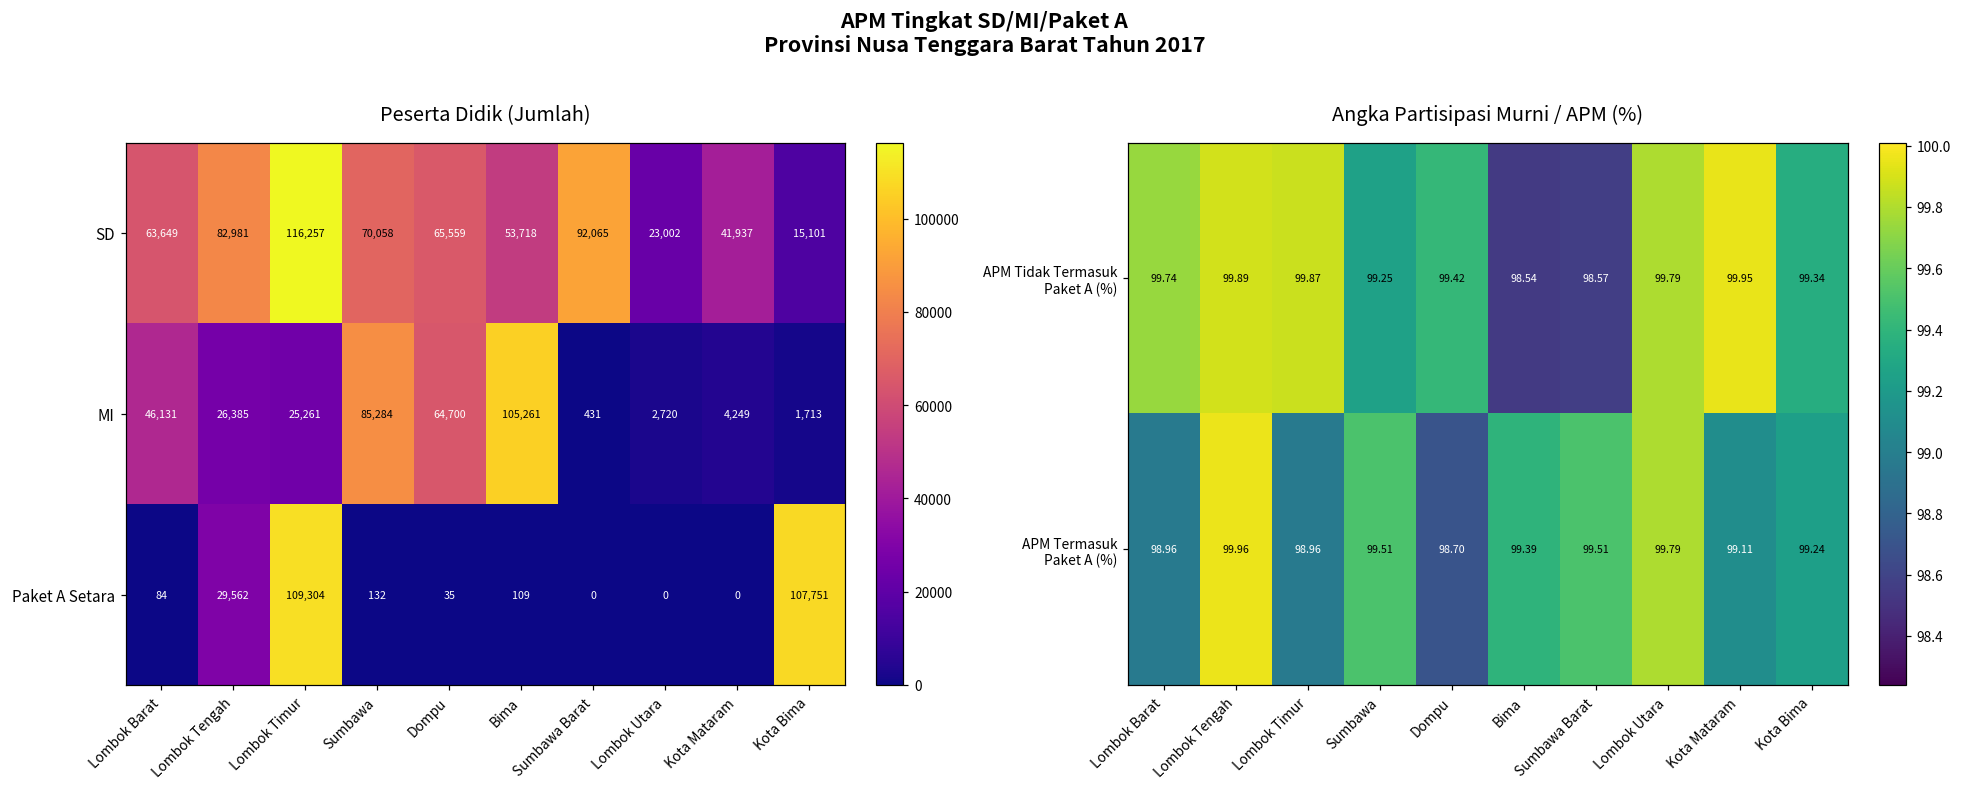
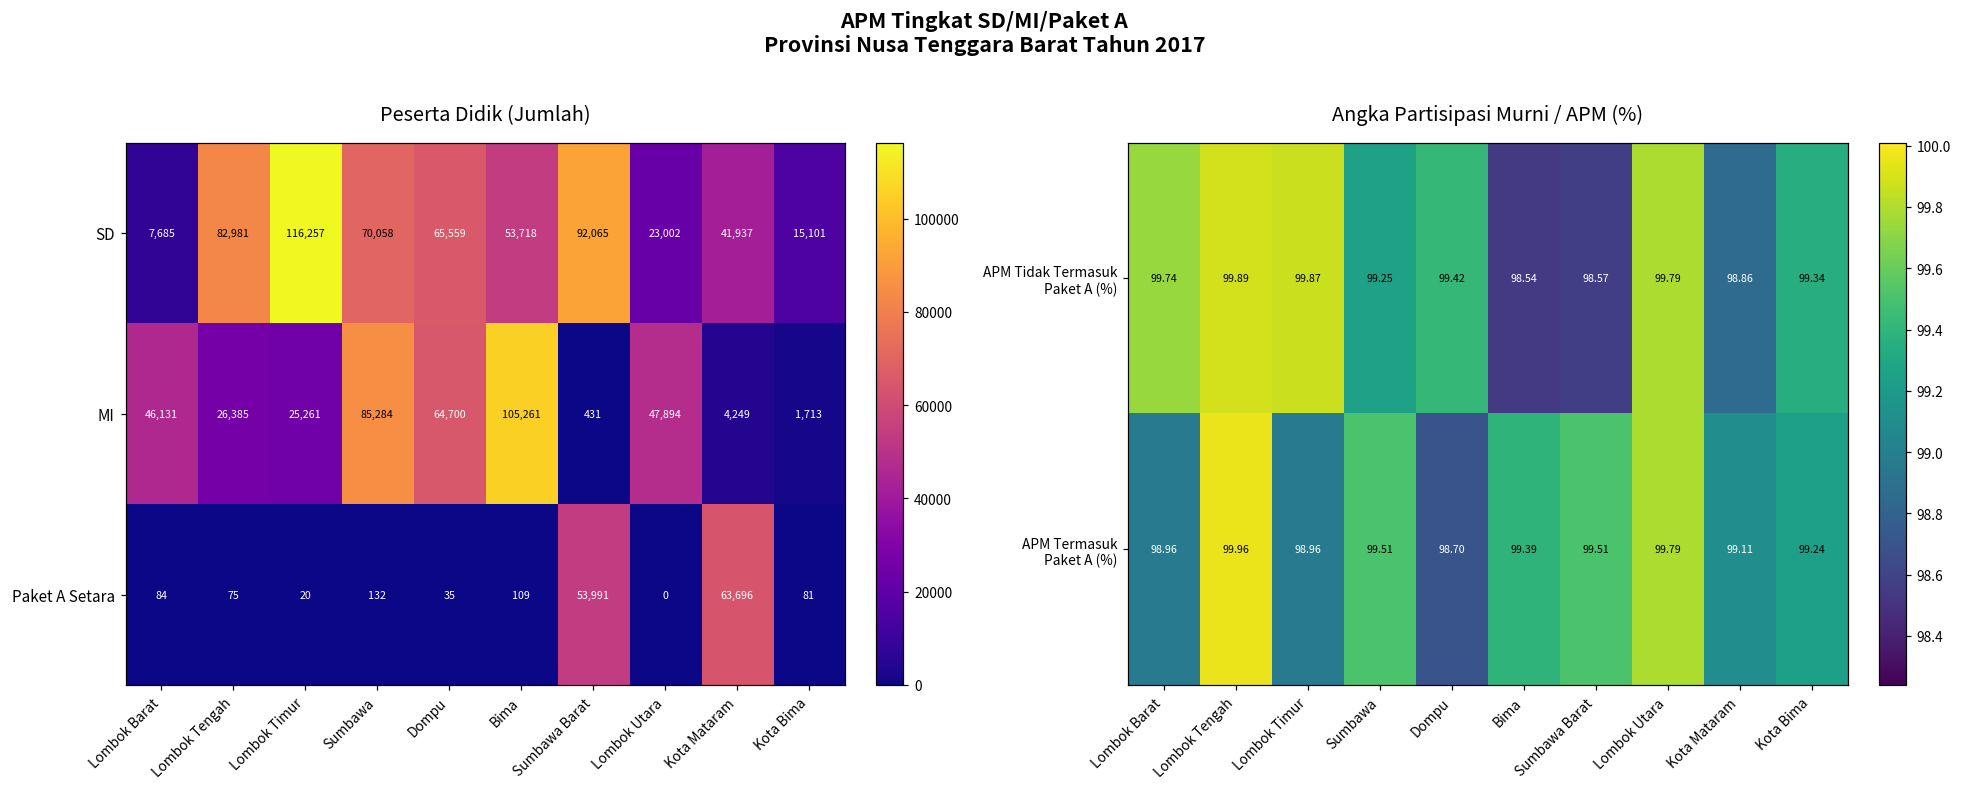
  {
    "Peserta Didik (Jumlah)": {
      "SD": {
-       "Lombok Barat": "63,649",
+       "Lombok Barat": "7,685",
        "Lombok Tengah": "82,981",
        "Lombok Timur": "116,257",
        "Sumbawa": "70,058",
        "Dompu": "65,559",
        "Bima": "53,718",
        "Sumbawa Barat": "92,065",
        "Lombok Utara": "23,002",
        "Kota Mataram": "41,937",
        "Kota Bima": "15,101"
      },
      "MI": {
        "Lombok Barat": "46,131",
        "Lombok Tengah": "26,385",
        "Lombok Timur": "25,261",
        "Sumbawa": "85,284",
        "Dompu": "64,700",
        "Bima": "105,261",
        "Sumbawa Barat": "431",
-       "Lombok Utara": "2,720",
+       "Lombok Utara": "47,894",
        "Kota Mataram": "4,249",
        "Kota Bima": "1,713"
      },
      "Paket A Setara": {
        "Lombok Barat": "84",
-       "Lombok Tengah": "29,562",
-       "Lombok Timur": "109,304",
+       "Lombok Tengah": "75",
+       "Lombok Timur": "20",
        "Sumbawa": "132",
        "Dompu": "35",
        "Bima": "109",
-       "Sumbawa Barat": "0",
+       "Sumbawa Barat": "53,991",
        "Lombok Utara": "0",
-       "Kota Mataram": "0",
-       "Kota Bima": "107,751"
+       "Kota Mataram": "63,696",
+       "Kota Bima": "81"
      }
    },
    "Angka Partisipasi Murni / APM (%)": {
      "APM Tidak Termasuk Paket A (%)": {
        "Lombok Barat": "99.74",
        "Lombok Tengah": "99.89",
        "Lombok Timur": "99.87",
        "Sumbawa": "99.25",
        "Dompu": "99.42",
        "Bima": "98.54",
        "Sumbawa Barat": "98.57",
        "Lombok Utara": "99.79",
-       "Kota Mataram": "99.95",
+       "Kota Mataram": "98.86",
        "Kota Bima": "99.34"
      },
      "APM Termasuk Paket A (%)": {
        "Lombok Barat": "98.96",
        "Lombok Tengah": "99.96",
        "Lombok Timur": "98.96",
        "Sumbawa": "99.51",
        "Dompu": "98.70",
        "Bima": "99.39",
        "Sumbawa Barat": "99.51",
        "Lombok Utara": "99.79",
        "Kota Mataram": "99.11",
        "Kota Bima": "99.24"
      }
    }
  }
